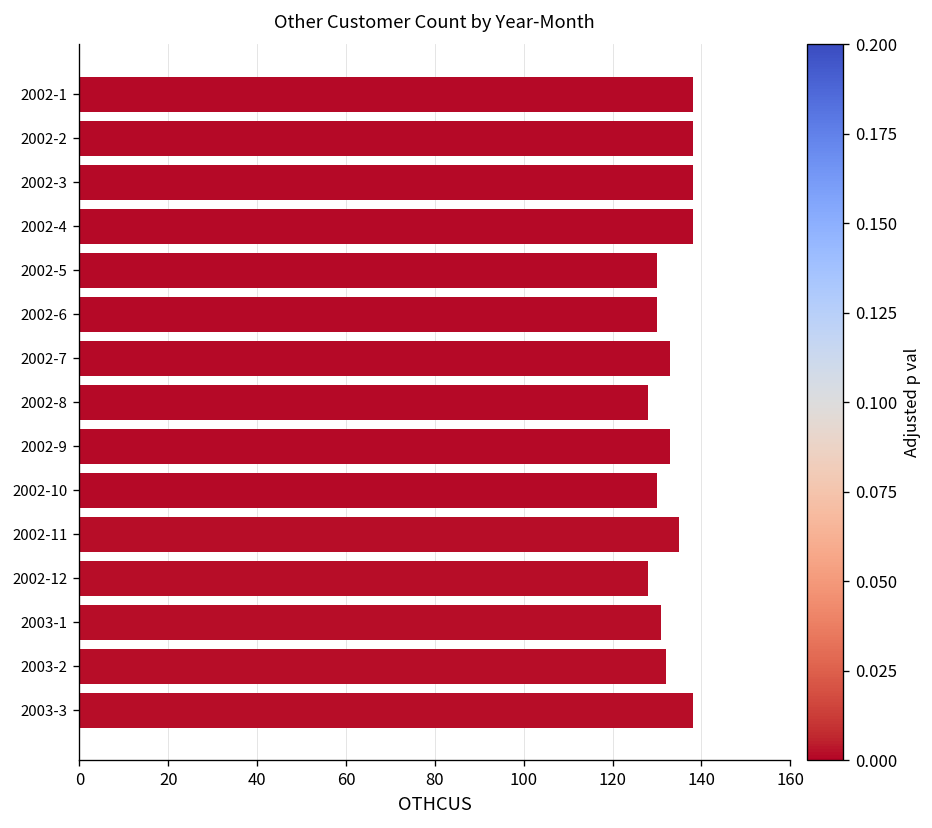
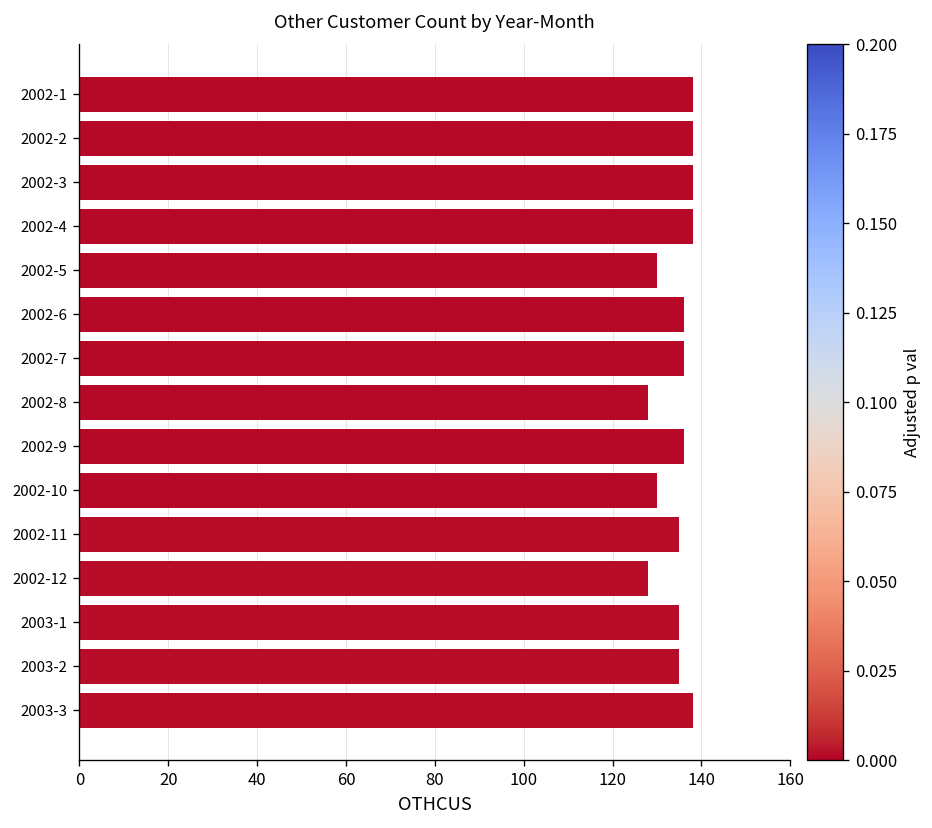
  {
    "2002-1": 138,
    "2002-2": 138,
    "2002-3": 138,
    "2002-4": 138,
    "2002-5": 130,
-   "2002-6": 130,
-   "2002-7": 133,
+   "2002-6": 136,
+   "2002-7": 136,
    "2002-8": 128,
-   "2002-9": 133,
+   "2002-9": 136,
    "2002-10": 130,
    "2002-11": 135,
    "2002-12": 128,
-   "2003-1": 131,
-   "2003-2": 132,
+   "2003-1": 135,
+   "2003-2": 135,
    "2003-3": 138
  }
